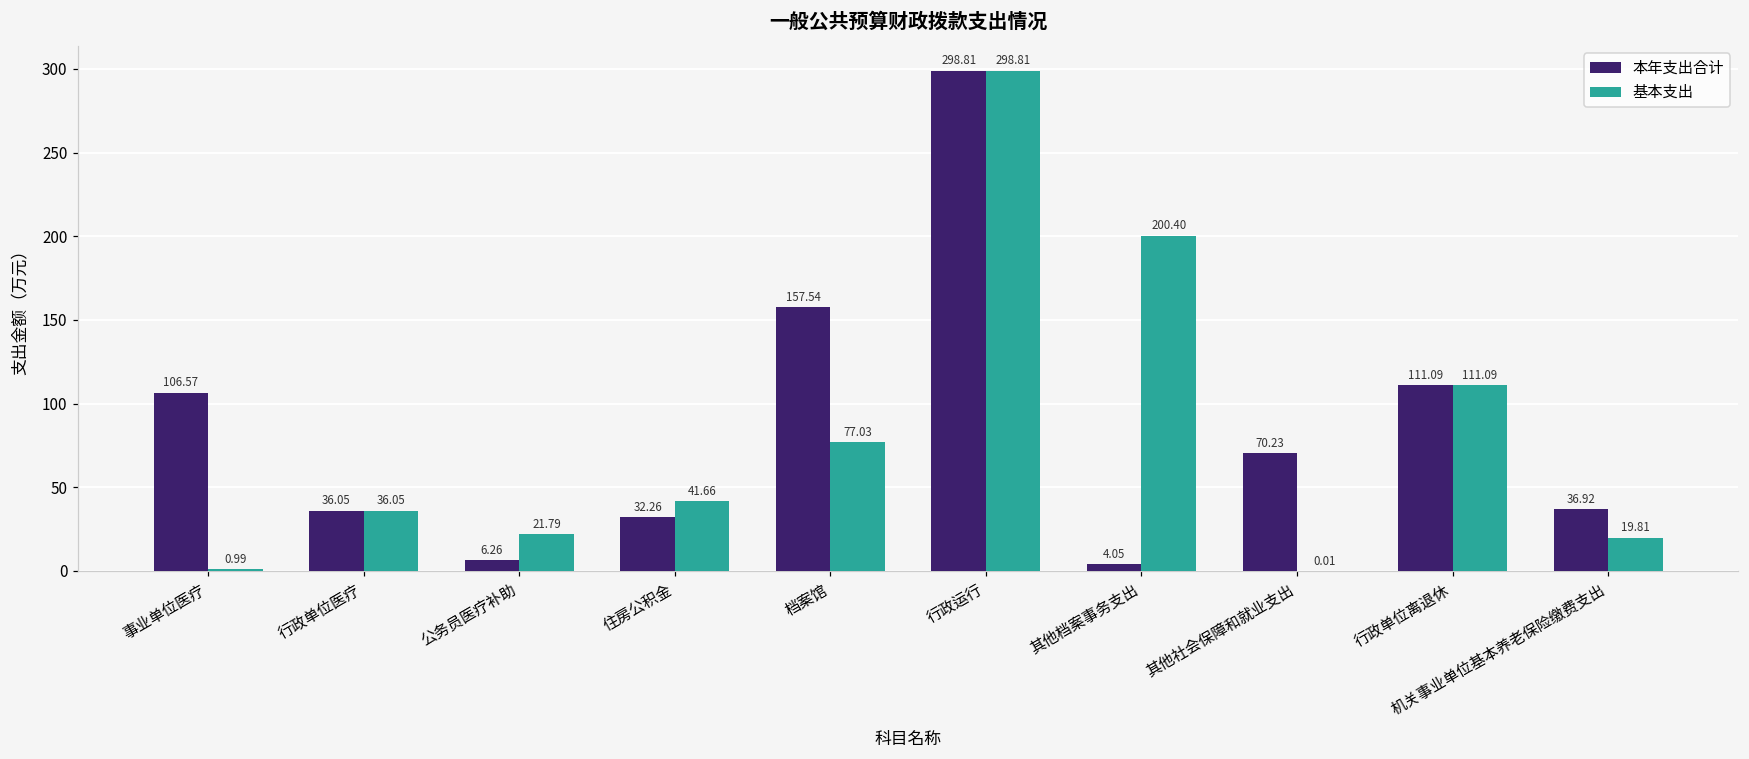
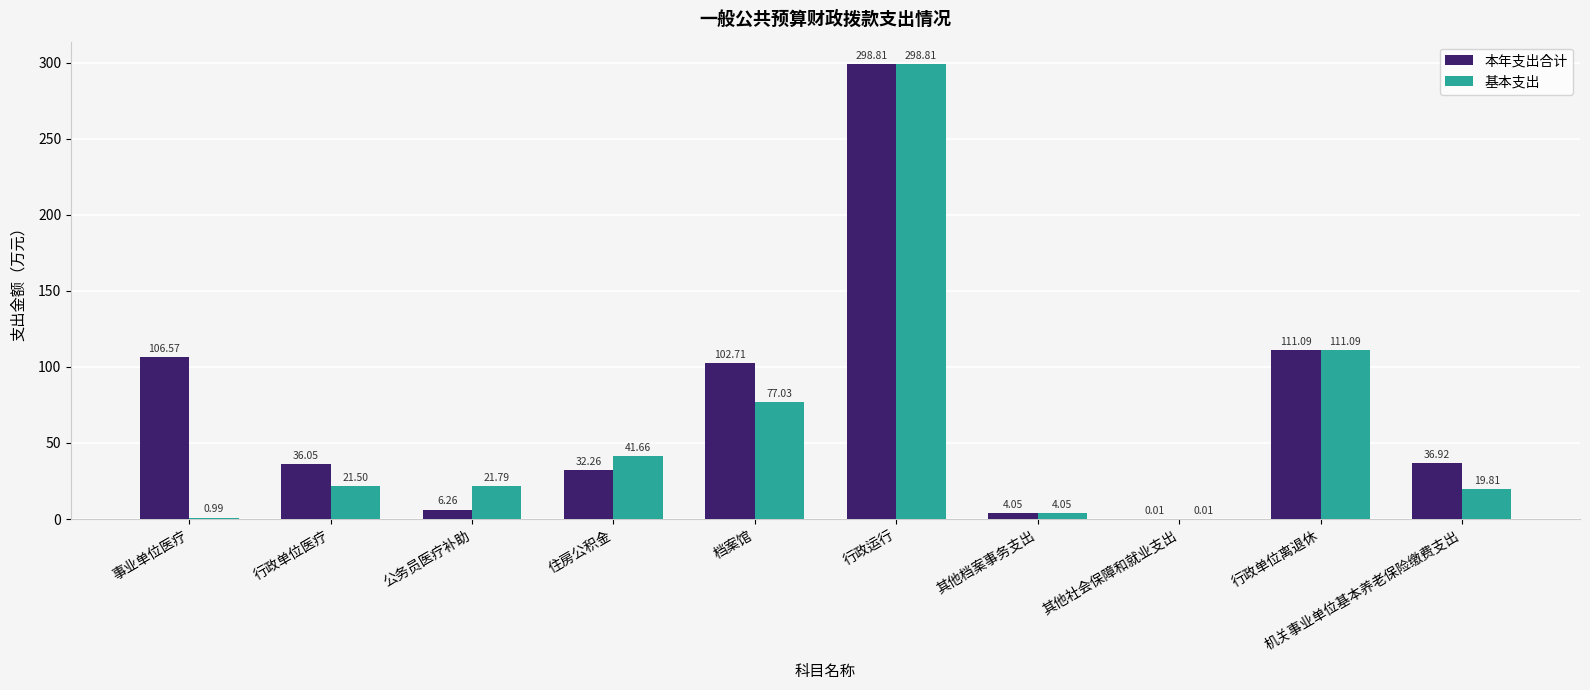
  {
    "本年支出合计": {
      "事业单位医疗": 106.57,
      "行政单位医疗": 36.05,
      "公务员医疗补助": 6.26,
      "住房公积金": 32.26,
-     "档案馆": 157.54,
+     "档案馆": 102.71,
      "行政运行": 298.81,
      "其他档案事务支出": 4.05,
-     "其他社会保障和就业支出": 70.23,
+     "其他社会保障和就业支出": 0.01,
      "行政单位离退休": 111.09,
      "机关事业单位基本养老保险缴费支出": 36.92
    },
    "基本支出": {
      "事业单位医疗": 0.99,
-     "行政单位医疗": 36.05,
+     "行政单位医疗": 21.50,
      "公务员医疗补助": 21.79,
      "住房公积金": 41.66,
      "档案馆": 77.03,
      "行政运行": 298.81,
-     "其他档案事务支出": 200.40,
+     "其他档案事务支出": 4.05,
      "其他社会保障和就业支出": 0.01,
      "行政单位离退休": 111.09,
      "机关事业单位基本养老保险缴费支出": 19.81
    }
  }
